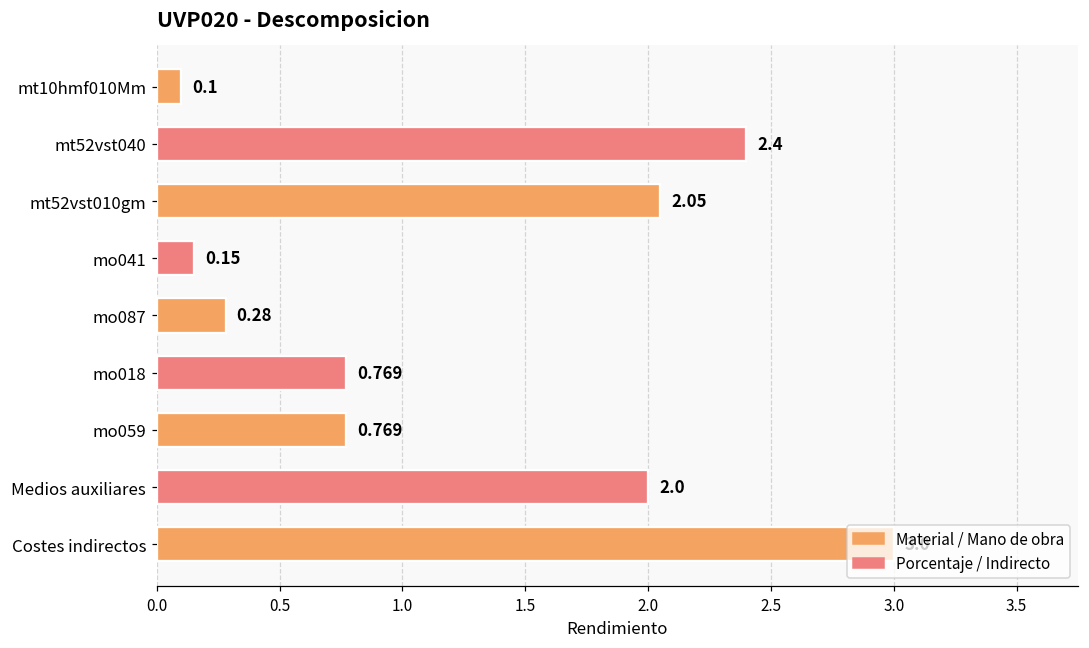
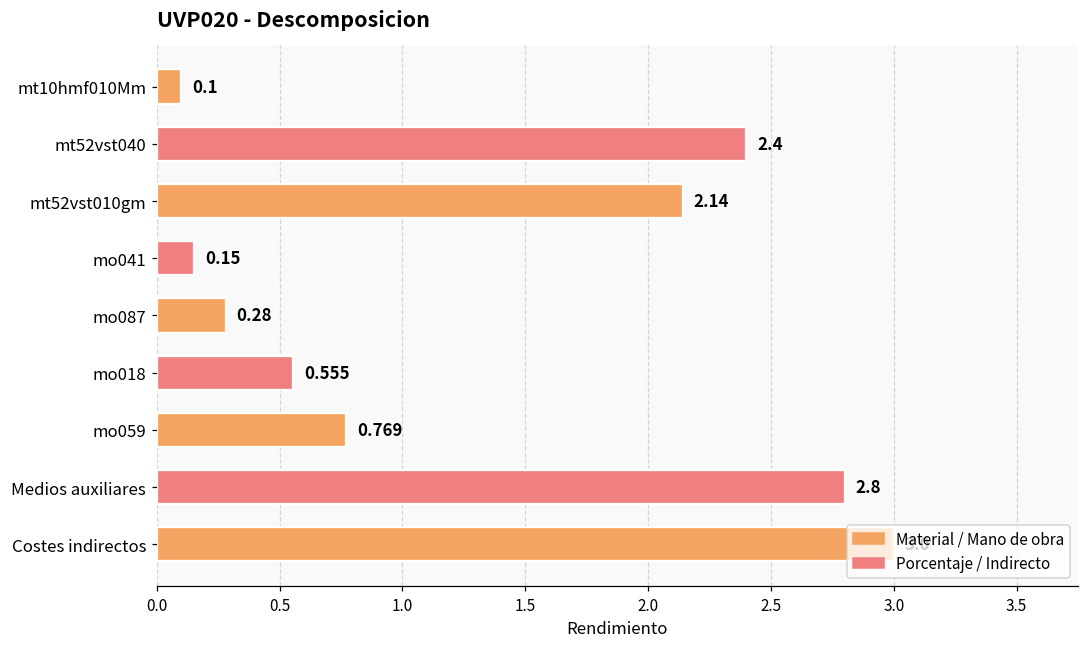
  {
    "mt10hmf010Mm": 0.1,
    "mt52vst040": 2.4,
-   "mt52vst010gm": 2.05,
+   "mt52vst010gm": 2.14,
    "mo041": 0.15,
    "mo087": 0.28,
-   "mo018": 0.769,
+   "mo018": 0.555,
    "mo059": 0.769,
-   "Medios auxiliares": 2.0
+   "Medios auxiliares": 2.8
  }
